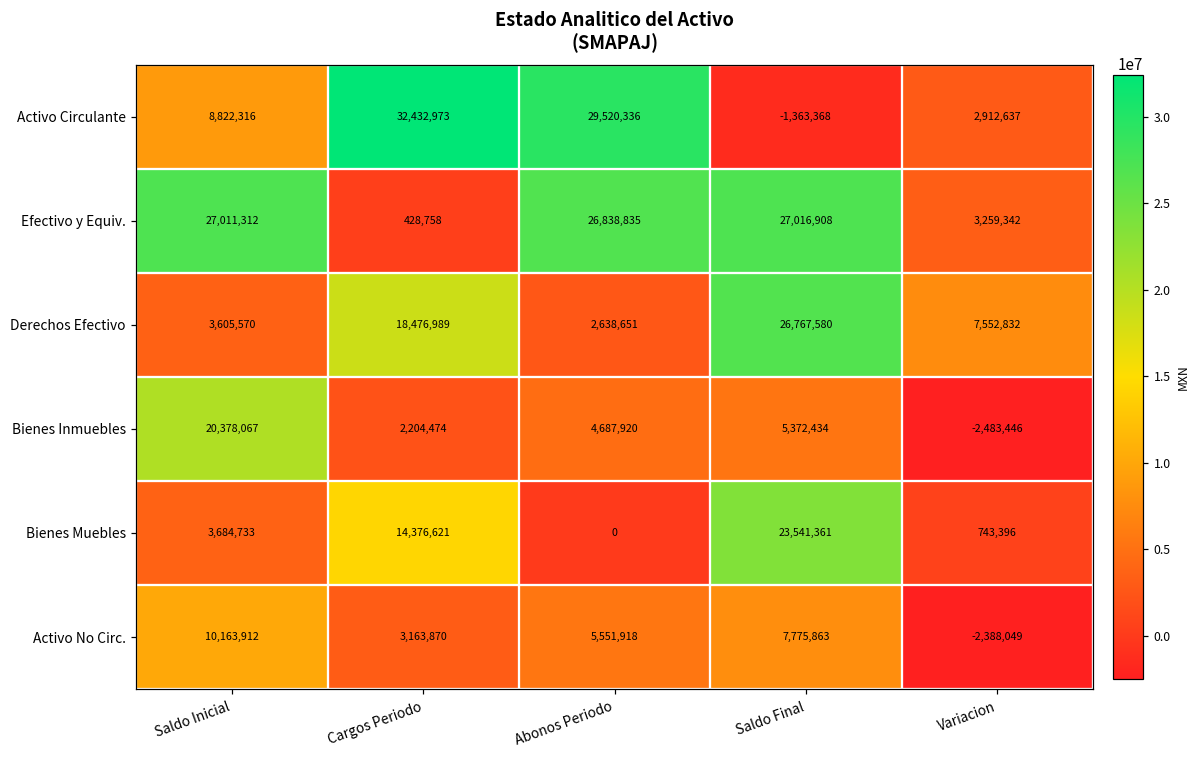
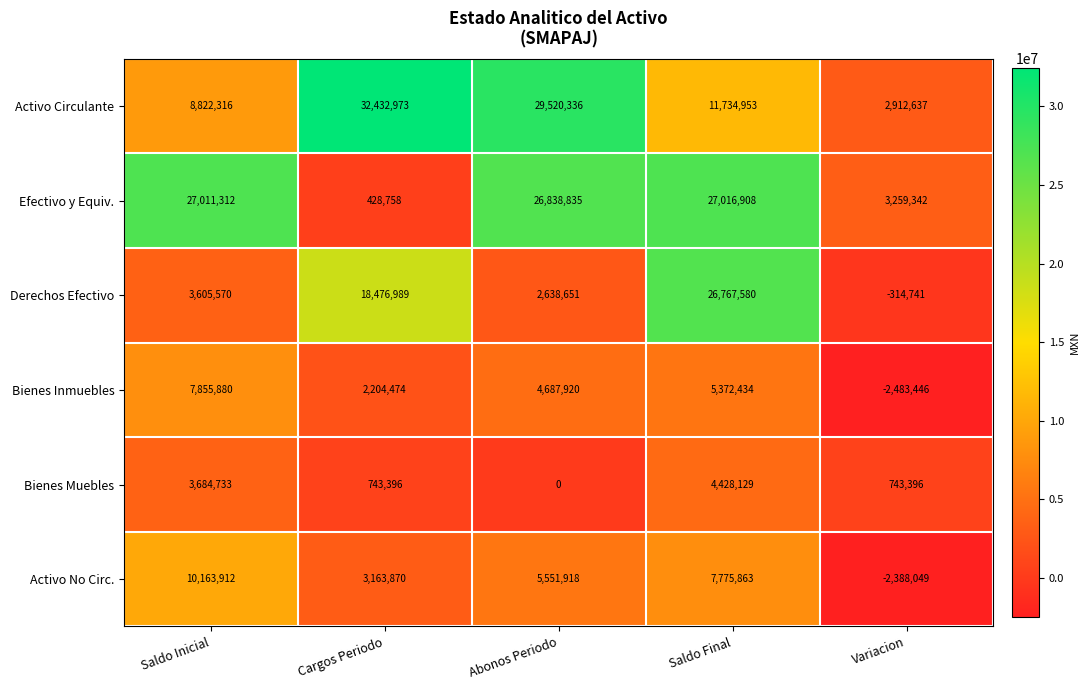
  {
    "Activo Circulante": {
      "Saldo Inicial": "8,822,316",
      "Cargos Periodo": "32,432,973",
      "Abonos Periodo": "29,520,336",
-     "Saldo Final": "-1,363,368",
+     "Saldo Final": "11,734,953",
      "Variacion": "2,912,637"
    },
    "Efectivo y Equiv.": {
      "Saldo Inicial": "27,011,312",
      "Cargos Periodo": "428,758",
      "Abonos Periodo": "26,838,835",
      "Saldo Final": "27,016,908",
      "Variacion": "3,259,342"
    },
    "Derechos Efectivo": {
      "Saldo Inicial": "3,605,570",
      "Cargos Periodo": "18,476,989",
      "Abonos Periodo": "2,638,651",
      "Saldo Final": "26,767,580",
-     "Variacion": "7,552,832"
+     "Variacion": "-314,741"
    },
    "Bienes Inmuebles": {
-     "Saldo Inicial": "20,378,067",
+     "Saldo Inicial": "7,855,880",
      "Cargos Periodo": "2,204,474",
      "Abonos Periodo": "4,687,920",
      "Saldo Final": "5,372,434",
      "Variacion": "-2,483,446"
    },
    "Bienes Muebles": {
      "Saldo Inicial": "3,684,733",
-     "Cargos Periodo": "14,376,621",
+     "Cargos Periodo": "743,396",
      "Abonos Periodo": "0",
-     "Saldo Final": "23,541,361",
+     "Saldo Final": "4,428,129",
      "Variacion": "743,396"
    },
    "Activo No Circ.": {
      "Saldo Inicial": "10,163,912",
      "Cargos Periodo": "3,163,870",
      "Abonos Periodo": "5,551,918",
      "Saldo Final": "7,775,863",
      "Variacion": "-2,388,049"
    }
  }
